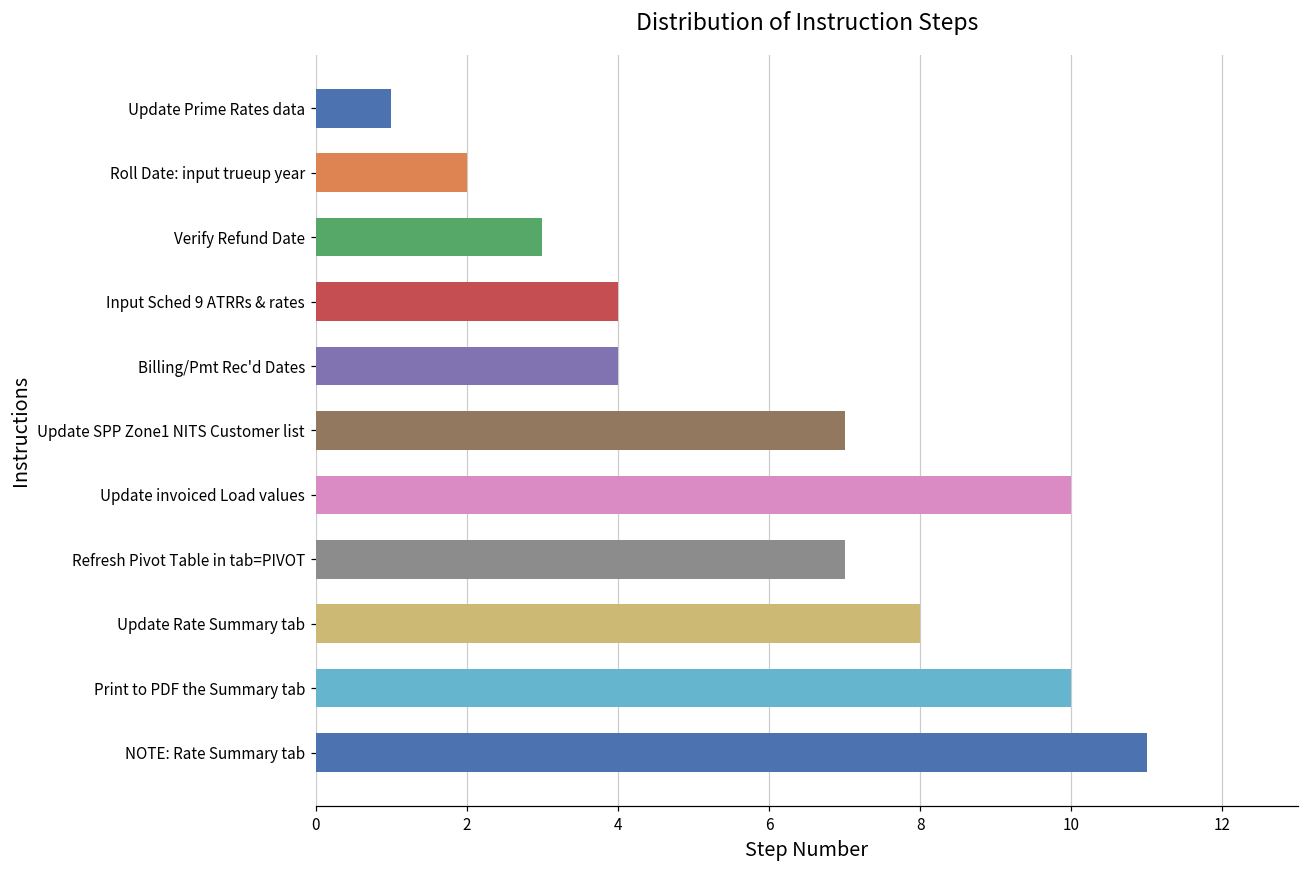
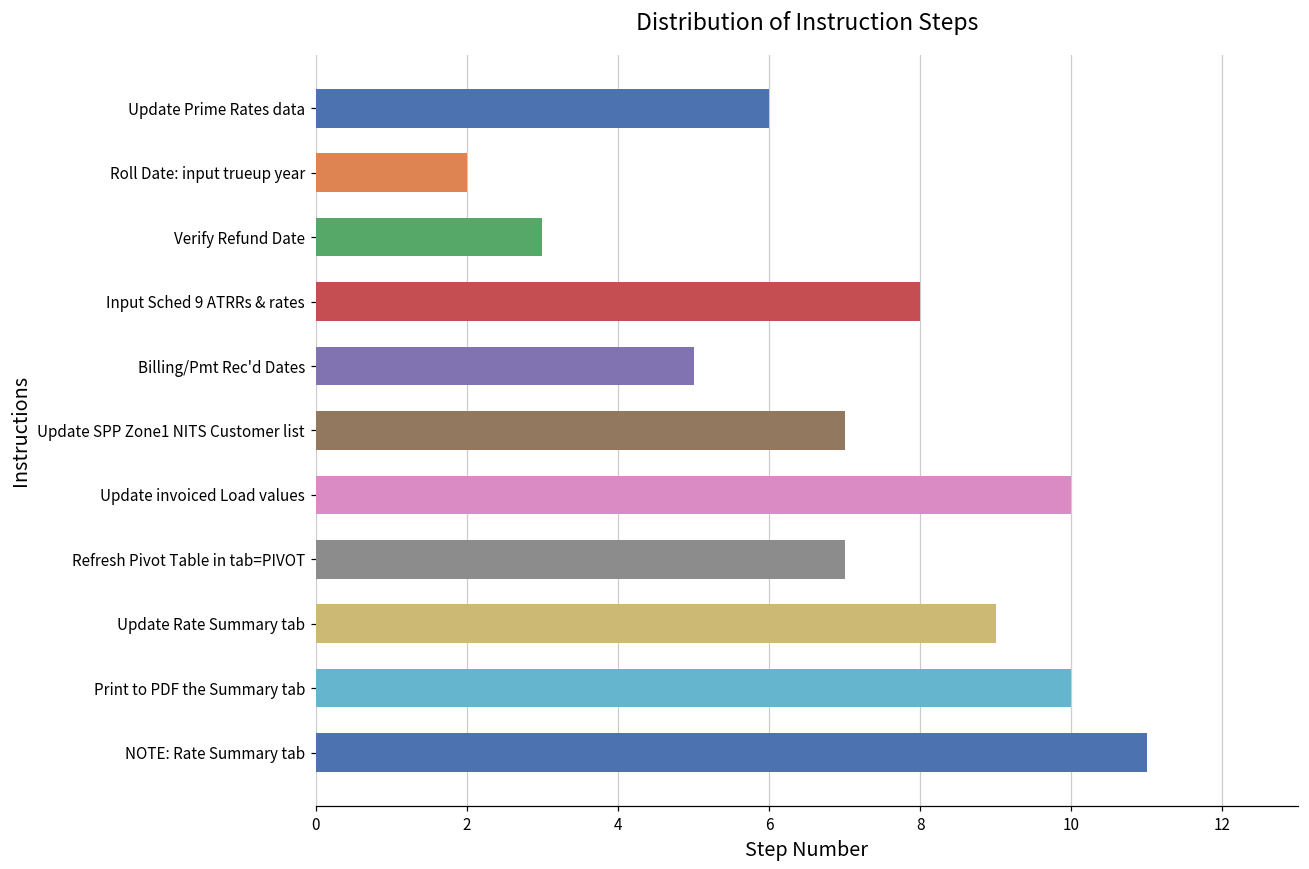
  {
-   "Update Prime Rates data": 1,
+   "Update Prime Rates data": 6,
    "Roll Date: input trueup year": 2,
    "Verify Refund Date": 3,
-   "Input Sched 9 ATRRs & rates": 4,
-   "Billing/Pmt Rec'd Dates": 4,
+   "Input Sched 9 ATRRs & rates": 8,
+   "Billing/Pmt Rec'd Dates": 5,
    "Update SPP Zone1 NITS Customer list": 7,
    "Update invoiced Load values": 10,
    "Refresh Pivot Table in tab=PIVOT": 7,
-   "Update Rate Summary tab": 8,
+   "Update Rate Summary tab": 9,
    "Print to PDF the Summary tab": 10,
    "NOTE: Rate Summary tab": 11
  }
